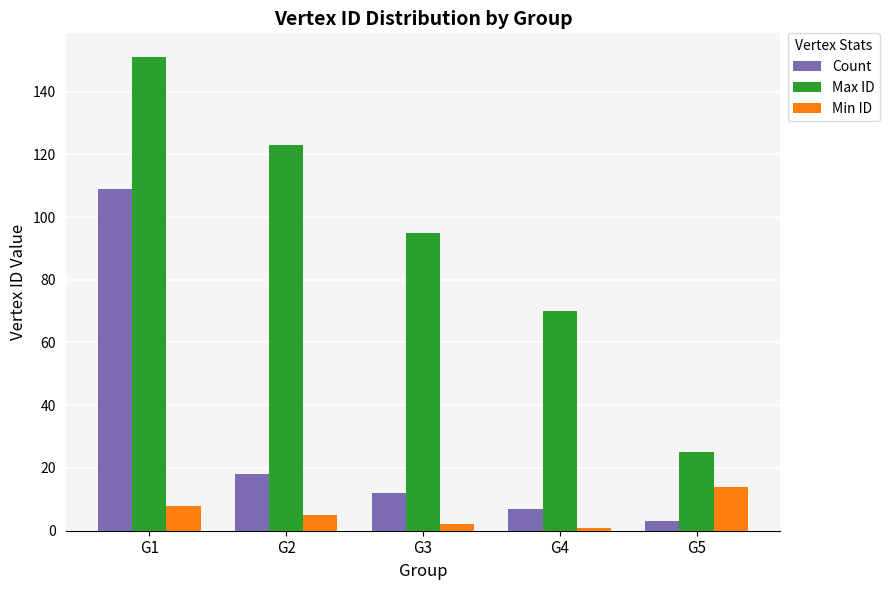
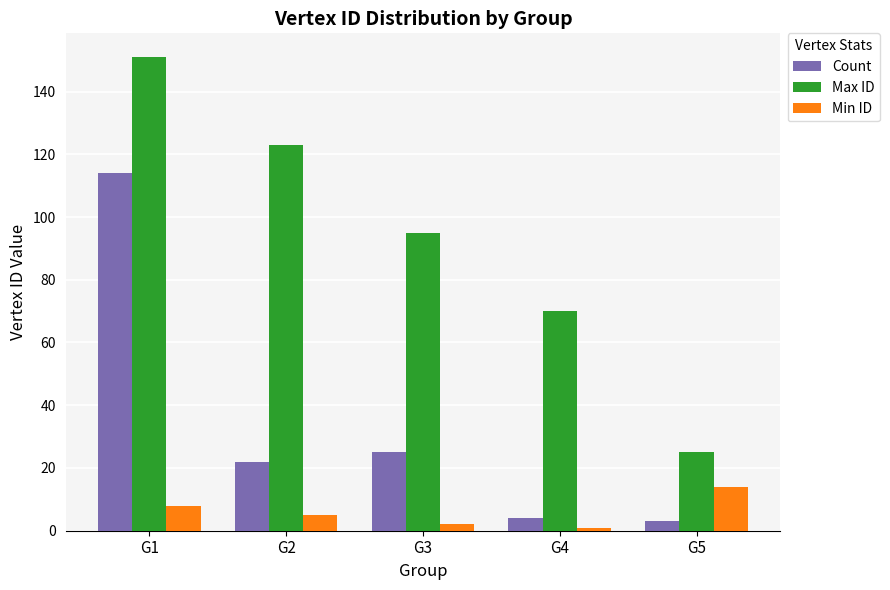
  {
    "Count": {
-     "G1": 109,
-     "G2": 18,
-     "G3": 12,
-     "G4": 7,
+     "G1": 114,
+     "G2": 22,
+     "G3": 25,
+     "G4": 4,
      "G5": 3
    },
    "Max ID": {
      "G1": 151,
      "G2": 123,
      "G3": 95,
      "G4": 70,
      "G5": 25
    },
    "Min ID": {
      "G1": 8,
      "G2": 5,
      "G3": 2,
      "G4": 1,
      "G5": 14
    }
  }
